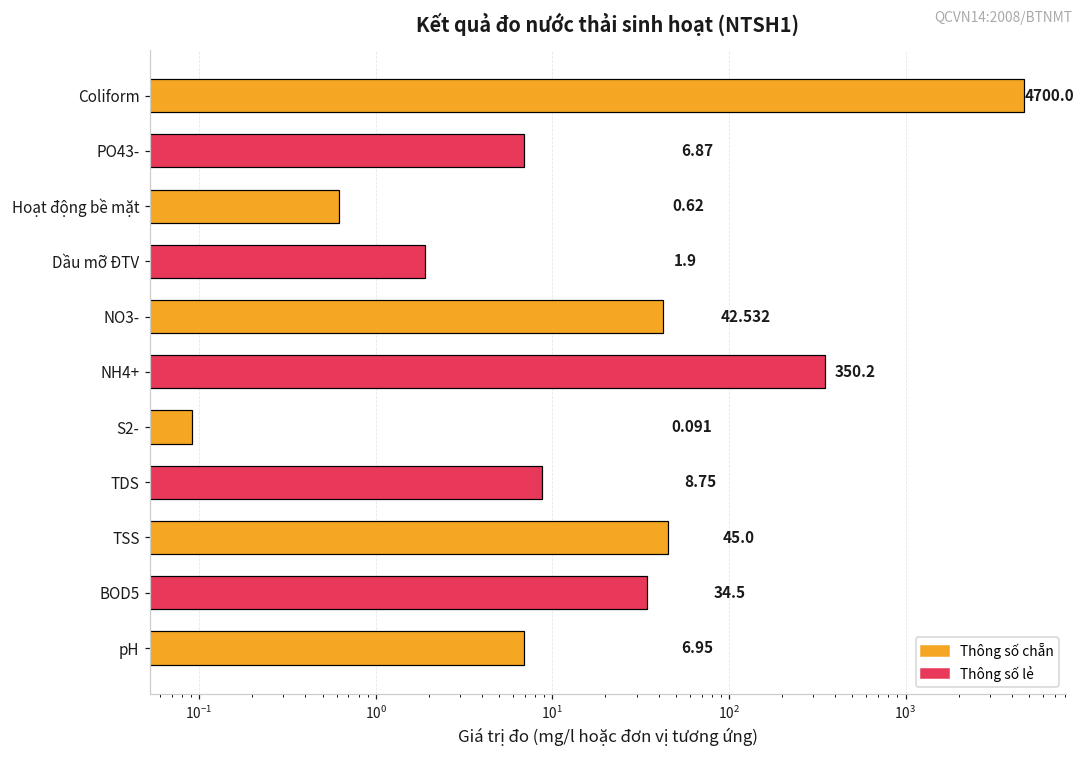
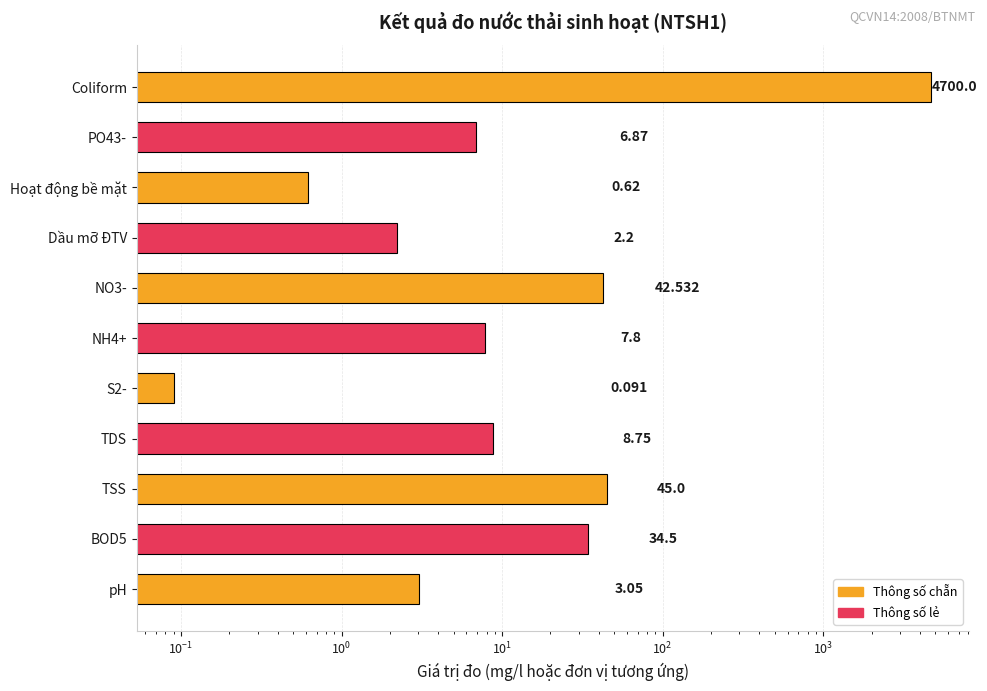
  {
    "Coliform": 4700.0,
-   "Dầu mỡ ĐTV": 1.9,
-   "NH4+": 350.2,
-   "pH": 6.95
+   "Dầu mỡ ĐTV": 2.2,
+   "NH4+": 7.8,
+   "pH": 3.05
  }
